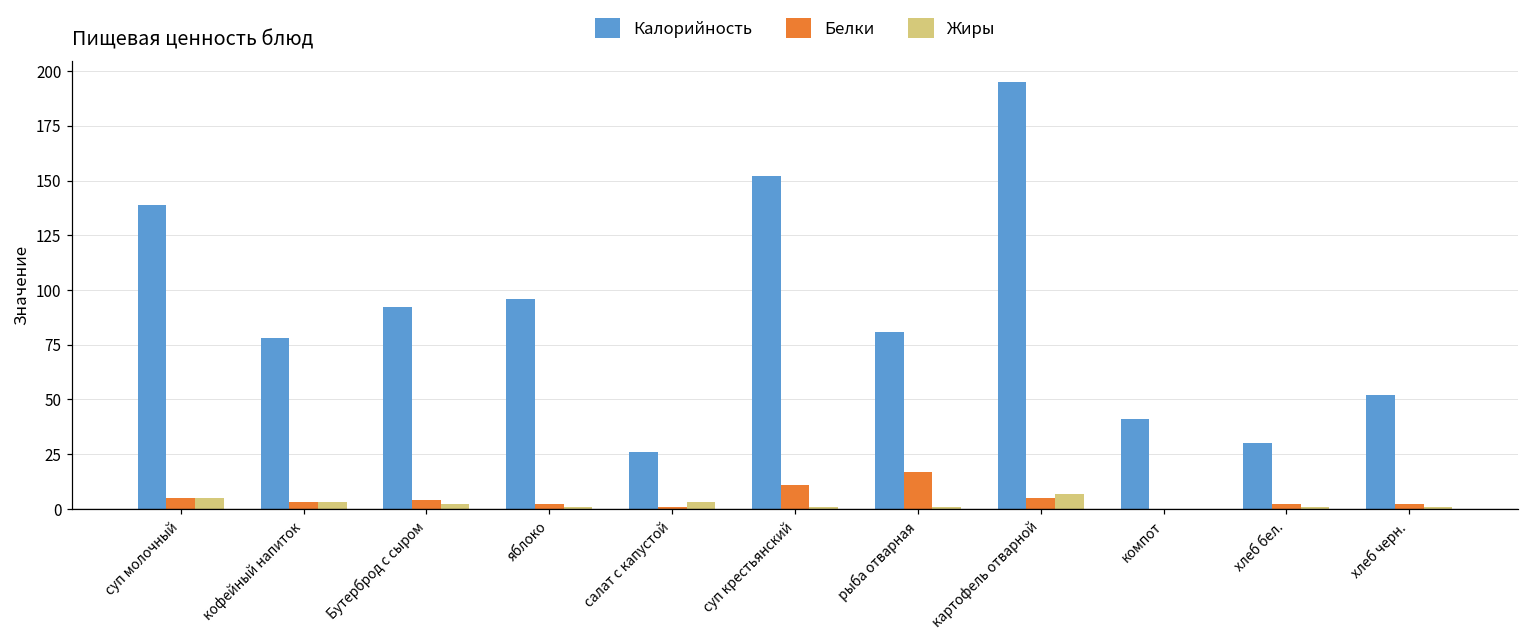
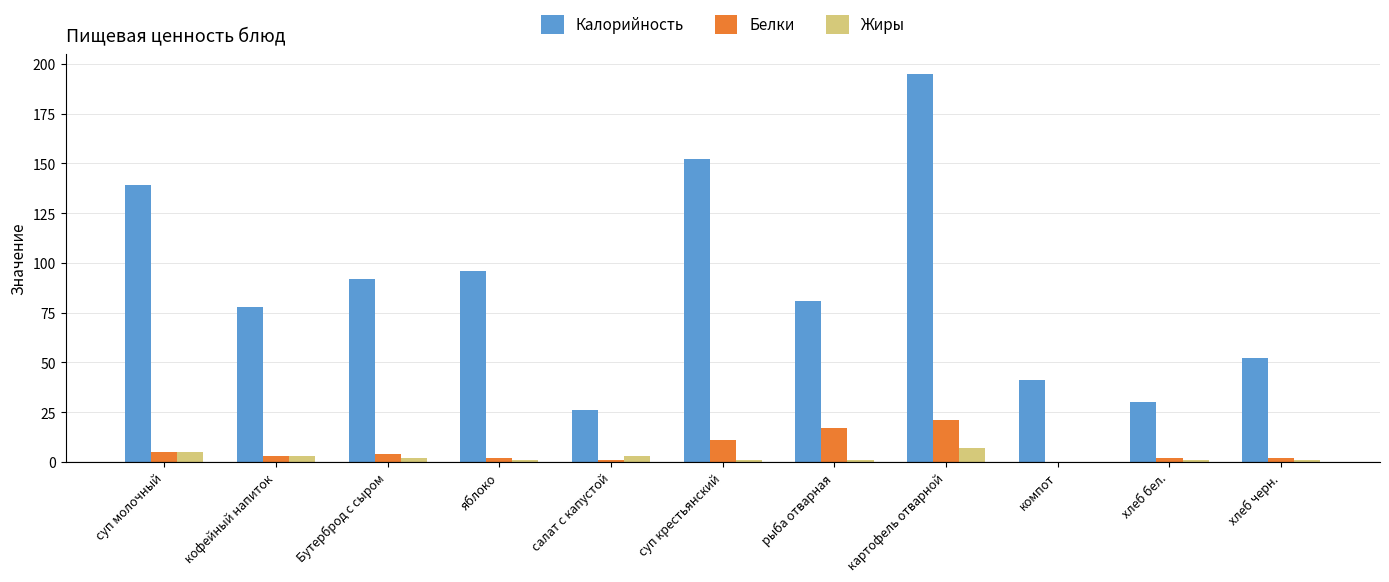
  {
    "Калорийность": {
      "суп молочный": 139,
      "кофейный напиток": 78,
      "Бутерброд с сыром": 92,
      "яблоко": 96,
      "салат с капустой": 26,
      "суп крестьянский": 152,
      "рыба отварная": 81,
      "картофель отварной": 195,
      "компот": 41,
      "хлеб бел.": 30,
      "хлеб черн.": 52
    },
    "Белки": {
      "суп молочный": 5,
      "кофейный напиток": 3,
      "Бутерброд с сыром": 4,
      "яблоко": 2,
      "суп крестьянский": 11,
      "рыба отварная": 17,
-     "картофель отварной": 5,
+     "картофель отварной": 21,
      "компот": 0,
      "хлеб бел.": 2,
      "хлеб черн.": 2
    },
    "Жиры": {
      "суп молочный": 5,
      "кофейный напиток": 3,
      "Бутерброд с сыром": 2,
      "салат с капустой": 3,
      "картофель отварной": 7,
      "компот": 0
    }
  }
